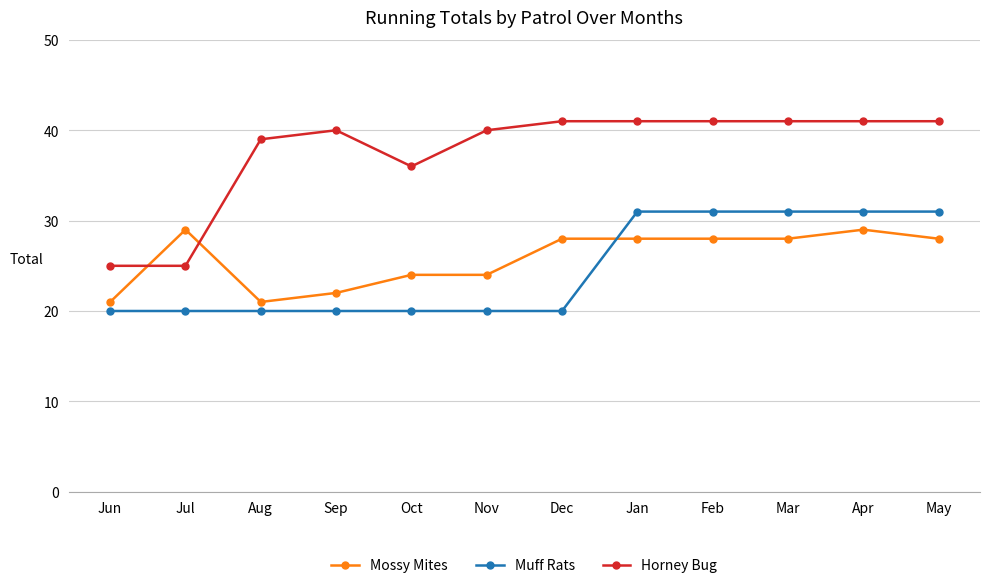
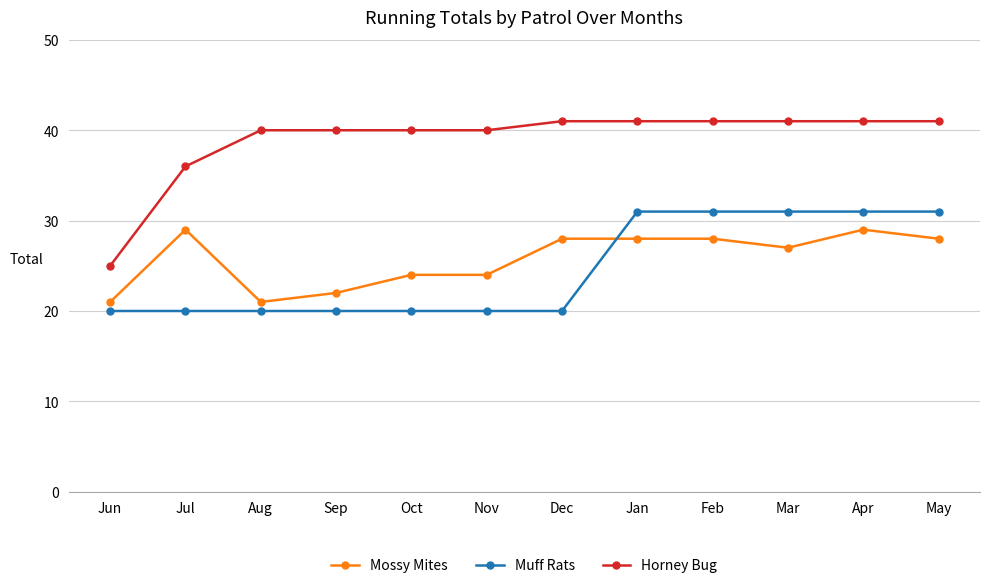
  {
    "Mossy Mites": {
      "Jun": 21,
      "Jul": 29,
      "Aug": 21,
      "Sep": 22,
      "Oct": 24,
      "Nov": 24,
      "Dec": 28,
      "Jan": 28,
      "Feb": 28,
-     "Mar": 28,
+     "Mar": 27,
      "Apr": 29,
      "May": 28
    },
    "Muff Rats": {
      "Jun": 20,
      "Jul": 20,
      "Aug": 20,
      "Sep": 20,
      "Oct": 20,
      "Nov": 20,
      "Dec": 20,
      "Jan": 31,
      "Feb": 31,
      "Mar": 31,
      "Apr": 31,
      "May": 31
    },
    "Horney Bug": {
      "Jun": 25,
-     "Jul": 25,
-     "Aug": 39,
+     "Jul": 36,
+     "Aug": 40,
      "Sep": 40,
-     "Oct": 36,
+     "Oct": 40,
      "Nov": 40,
      "Dec": 41,
      "Jan": 41,
      "Feb": 41,
      "Mar": 41,
      "Apr": 41,
      "May": 41
    }
  }
